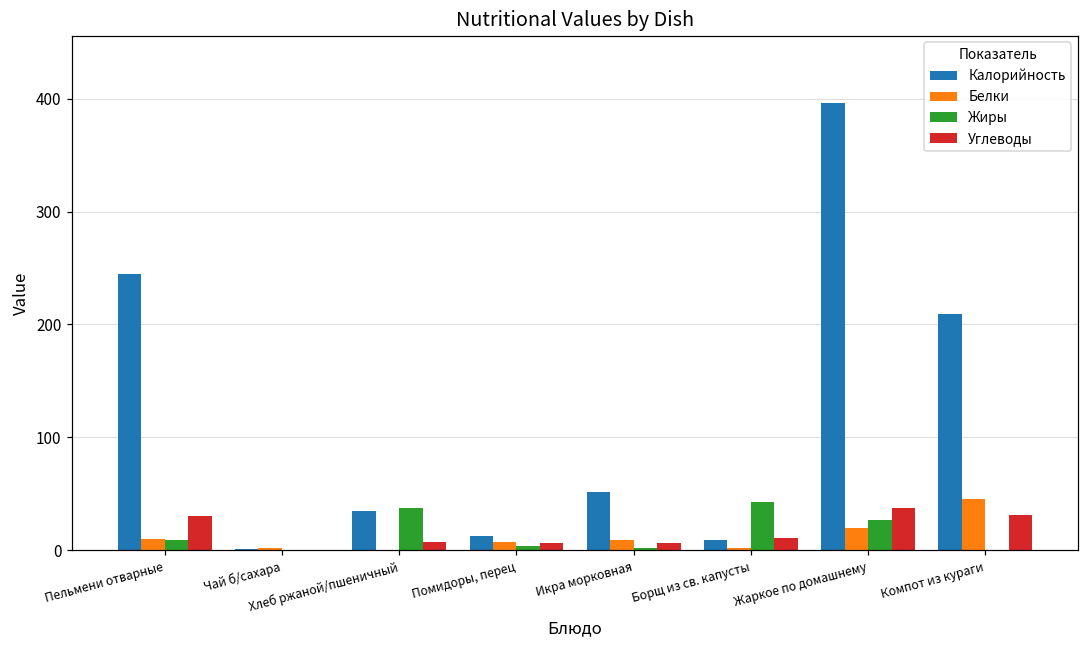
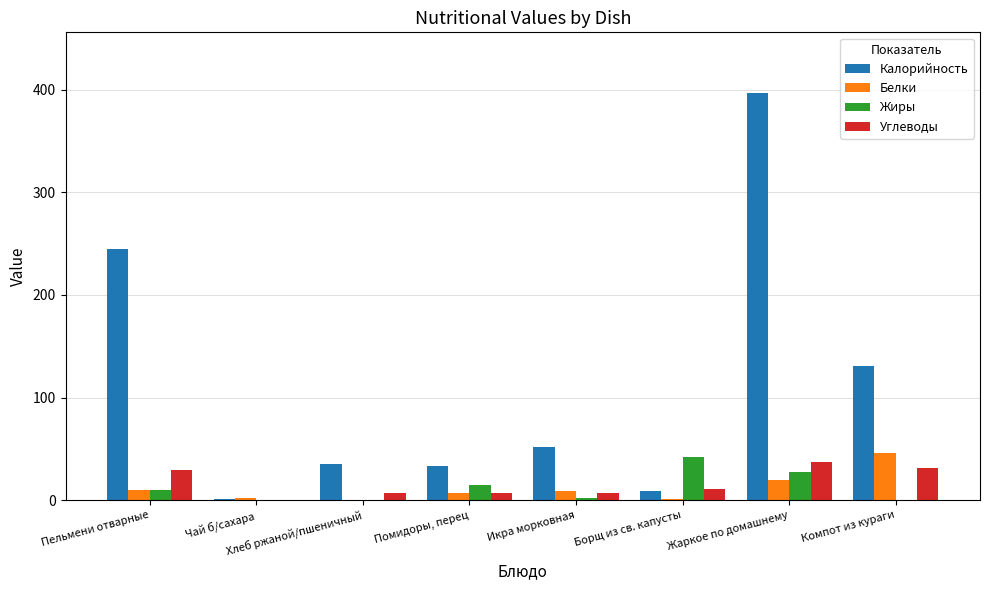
  {
    "Калорийность": {
      "Пельмени отварные": 244,
      "Хлеб ржаной/пшеничный": 35,
-     "Помидоры, перец": 12,
+     "Помидоры, перец": 34,
      "Икра морковная": 52,
      "Борщ из св. капусты": 9,
      "Жаркое по домашнему": 396,
-     "Компот из кураги": 210
+     "Компот из кураги": 131
    },
    "Белки": {
      "Пельмени отварные": 10,
      "Помидоры, перец": 7,
      "Икра морковная": 9,
      "Жаркое по домашнему": 20,
      "Компот из кураги": 46
    },
    "Жиры": {
      "Пельмени отварные": 9,
      "Чай б/сахара": 0,
-     "Хлеб ржаной/пшеничный": 38,
-     "Помидоры, перец": 4,
+     "Хлеб ржаной/пшеничный": 1,
+     "Помидоры, перец": 15,
      "Борщ из св. капусты": 43,
      "Жаркое по домашнему": 27,
      "Компот из кураги": 0
    },
    "Углеводы": {
      "Пельмени отварные": 30,
      "Чай б/сахара": 0,
      "Хлеб ржаной/пшеничный": 7,
      "Помидоры, перец": 7,
      "Икра морковная": 7,
      "Борщ из св. капусты": 10,
      "Жаркое по домашнему": 37,
      "Компот из кураги": 32
    }
  }
